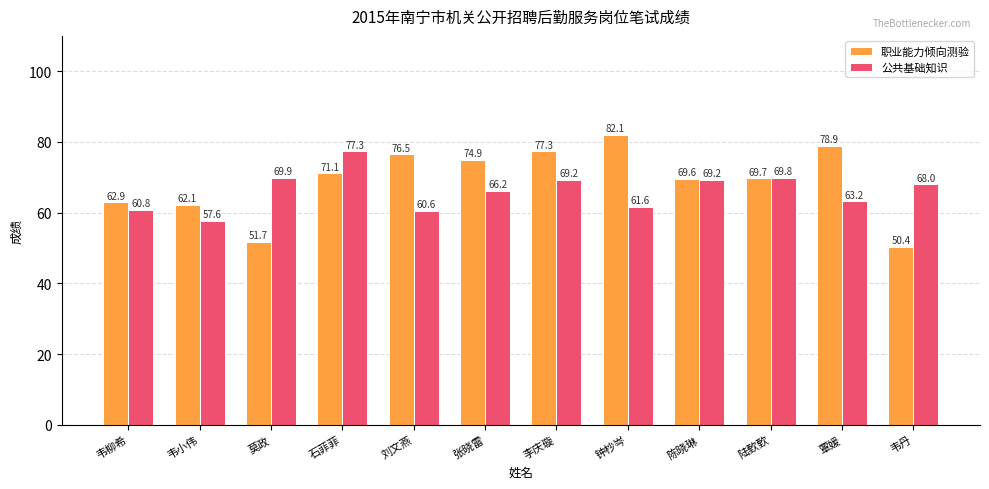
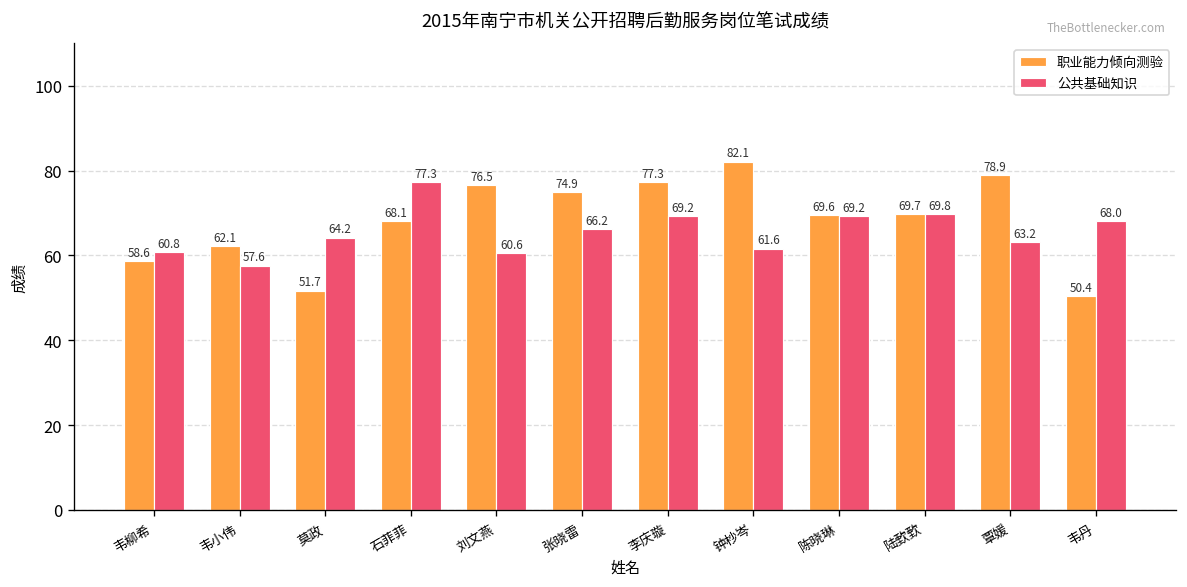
  {
    "职业能力倾向测验": {
-     "韦柳希": 62.9,
+     "韦柳希": 58.6,
      "韦小伟": 62.1,
      "莫政": 51.7,
-     "石菲菲": 71.1,
+     "石菲菲": 68.1,
      "刘文燕": 76.5,
      "张晓雷": 74.9,
      "李庆璇": 77.3,
      "钟杪岑": 82.1,
      "陈晓琳": 69.6,
      "陆歅歅": 69.7,
      "覃媛": 78.9,
      "韦丹": 50.4
    },
    "公共基础知识": {
      "韦柳希": 60.8,
      "韦小伟": 57.6,
-     "莫政": 69.9,
+     "莫政": 64.2,
      "石菲菲": 77.3,
      "刘文燕": 60.6,
      "张晓雷": 66.2,
      "李庆璇": 69.2,
      "钟杪岑": 61.6,
      "陈晓琳": 69.2,
      "陆歅歅": 69.8,
      "覃媛": 63.2,
      "韦丹": 68.0
    }
  }
